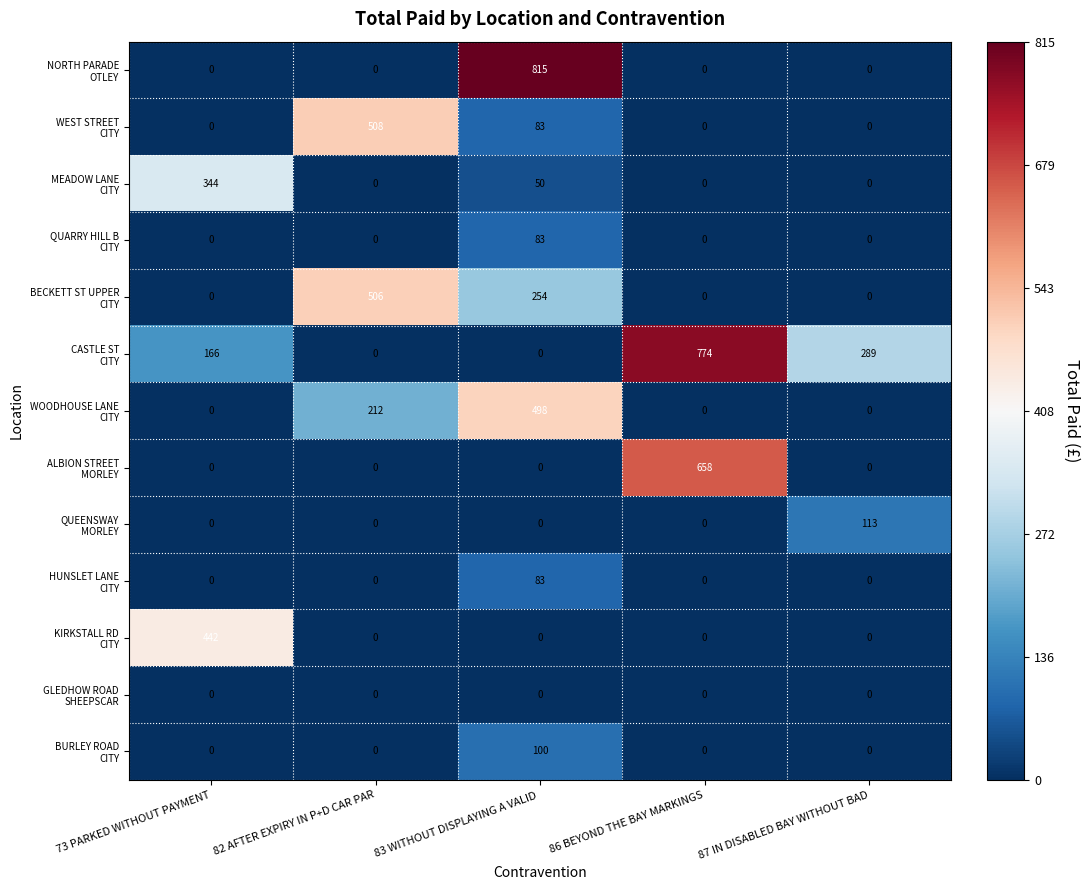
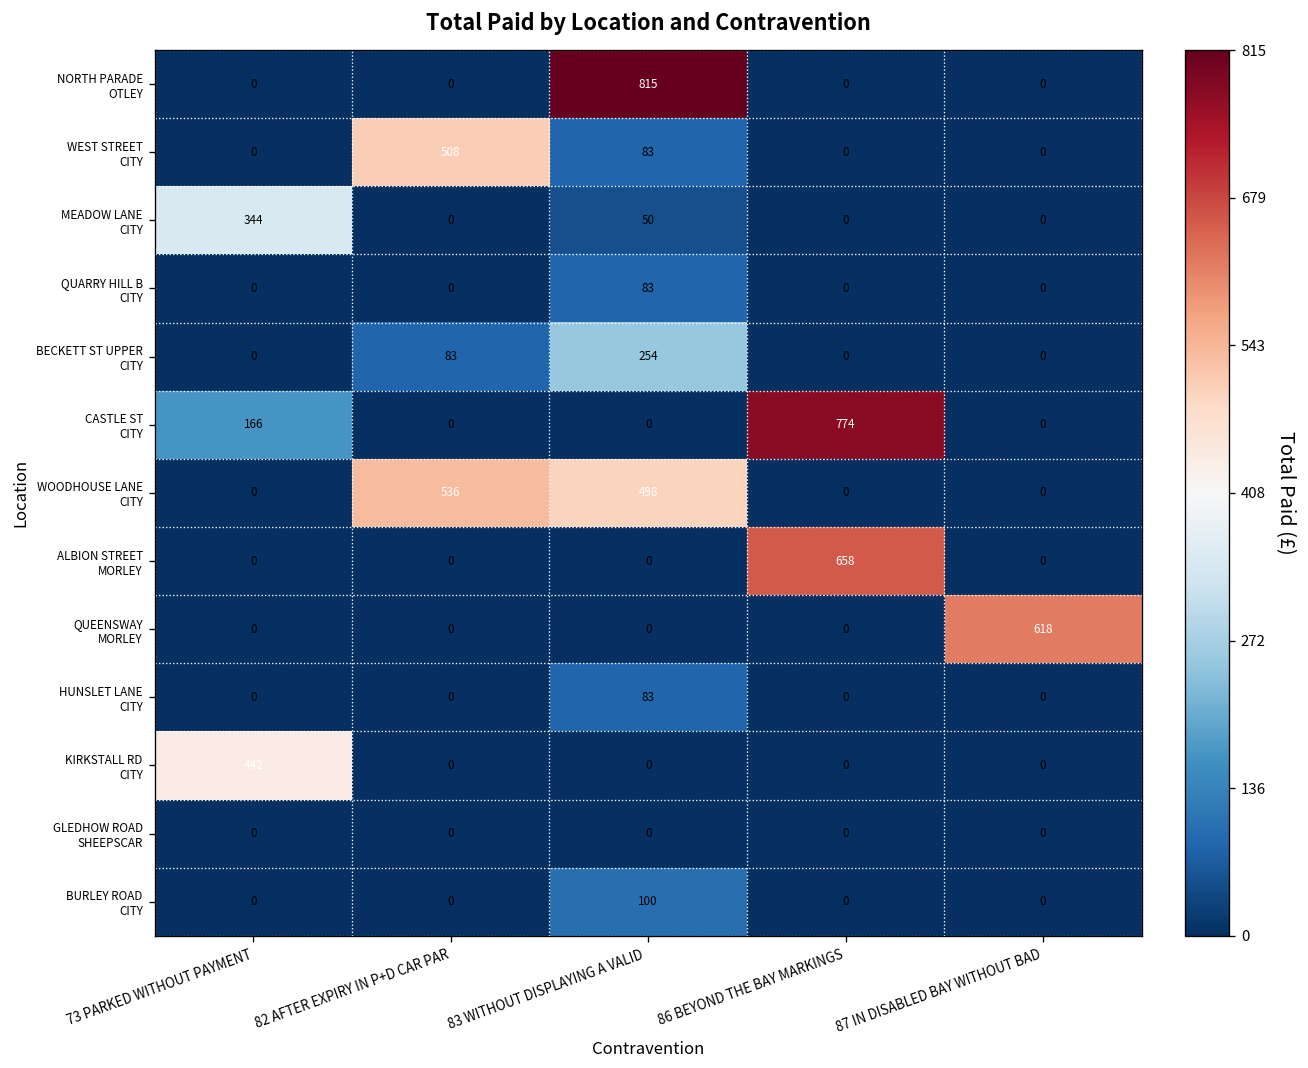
  {
    "NORTH PARADE OTLEY": {
      "73 PARKED WITHOUT PAYMENT": 0,
      "82 AFTER EXPIRY IN P+D CAR PAR": 0,
      "83 WITHOUT DISPLAYING A VALID": 815,
      "86 BEYOND THE BAY MARKINGS": 0,
      "87 IN DISABLED BAY WITHOUT BAD": 0
    },
    "WEST STREET CITY": {
      "73 PARKED WITHOUT PAYMENT": 0,
      "82 AFTER EXPIRY IN P+D CAR PAR": 508,
      "83 WITHOUT DISPLAYING A VALID": 83,
      "86 BEYOND THE BAY MARKINGS": 0,
      "87 IN DISABLED BAY WITHOUT BAD": 0
    },
    "MEADOW LANE CITY": {
      "73 PARKED WITHOUT PAYMENT": 344,
      "82 AFTER EXPIRY IN P+D CAR PAR": 0,
      "83 WITHOUT DISPLAYING A VALID": 50,
      "86 BEYOND THE BAY MARKINGS": 0,
      "87 IN DISABLED BAY WITHOUT BAD": 0
    },
    "QUARRY HILL B CITY": {
      "73 PARKED WITHOUT PAYMENT": 0,
      "82 AFTER EXPIRY IN P+D CAR PAR": 0,
      "83 WITHOUT DISPLAYING A VALID": 83,
      "86 BEYOND THE BAY MARKINGS": 0,
      "87 IN DISABLED BAY WITHOUT BAD": 0
    },
    "BECKETT ST UPPER CITY": {
      "73 PARKED WITHOUT PAYMENT": 0,
-     "82 AFTER EXPIRY IN P+D CAR PAR": 506,
+     "82 AFTER EXPIRY IN P+D CAR PAR": 83,
      "83 WITHOUT DISPLAYING A VALID": 254,
      "86 BEYOND THE BAY MARKINGS": 0,
      "87 IN DISABLED BAY WITHOUT BAD": 0
    },
    "CASTLE ST CITY": {
      "73 PARKED WITHOUT PAYMENT": 166,
      "82 AFTER EXPIRY IN P+D CAR PAR": 0,
      "83 WITHOUT DISPLAYING A VALID": 0,
      "86 BEYOND THE BAY MARKINGS": 774,
-     "87 IN DISABLED BAY WITHOUT BAD": 289
+     "87 IN DISABLED BAY WITHOUT BAD": 0
    },
    "WOODHOUSE LANE CITY": {
      "73 PARKED WITHOUT PAYMENT": 0,
-     "82 AFTER EXPIRY IN P+D CAR PAR": 212,
+     "82 AFTER EXPIRY IN P+D CAR PAR": 536,
      "83 WITHOUT DISPLAYING A VALID": 498,
      "86 BEYOND THE BAY MARKINGS": 0,
      "87 IN DISABLED BAY WITHOUT BAD": 0
    },
    "ALBION STREET MORLEY": {
      "73 PARKED WITHOUT PAYMENT": 0,
      "82 AFTER EXPIRY IN P+D CAR PAR": 0,
      "83 WITHOUT DISPLAYING A VALID": 0,
      "86 BEYOND THE BAY MARKINGS": 658,
      "87 IN DISABLED BAY WITHOUT BAD": 0
    },
    "QUEENSWAY MORLEY": {
      "73 PARKED WITHOUT PAYMENT": 0,
      "82 AFTER EXPIRY IN P+D CAR PAR": 0,
      "83 WITHOUT DISPLAYING A VALID": 0,
      "86 BEYOND THE BAY MARKINGS": 0,
-     "87 IN DISABLED BAY WITHOUT BAD": 113
+     "87 IN DISABLED BAY WITHOUT BAD": 618
    },
    "HUNSLET LANE CITY": {
      "73 PARKED WITHOUT PAYMENT": 0,
      "82 AFTER EXPIRY IN P+D CAR PAR": 0,
      "83 WITHOUT DISPLAYING A VALID": 83,
      "86 BEYOND THE BAY MARKINGS": 0,
      "87 IN DISABLED BAY WITHOUT BAD": 0
    },
    "KIRKSTALL RD CITY": {
      "82 AFTER EXPIRY IN P+D CAR PAR": 0,
      "83 WITHOUT DISPLAYING A VALID": 0,
      "86 BEYOND THE BAY MARKINGS": 0,
      "87 IN DISABLED BAY WITHOUT BAD": 0
    },
    "GLEDHOW ROAD SHEEPSCAR": {
      "73 PARKED WITHOUT PAYMENT": 0,
      "82 AFTER EXPIRY IN P+D CAR PAR": 0,
      "83 WITHOUT DISPLAYING A VALID": 0,
      "86 BEYOND THE BAY MARKINGS": 0,
      "87 IN DISABLED BAY WITHOUT BAD": 0
    },
    "BURLEY ROAD CITY": {
      "73 PARKED WITHOUT PAYMENT": 0,
      "82 AFTER EXPIRY IN P+D CAR PAR": 0,
      "83 WITHOUT DISPLAYING A VALID": 100,
      "86 BEYOND THE BAY MARKINGS": 0,
      "87 IN DISABLED BAY WITHOUT BAD": 0
    }
  }
